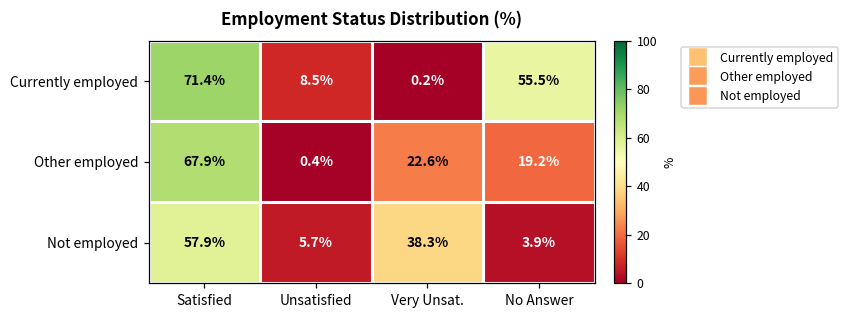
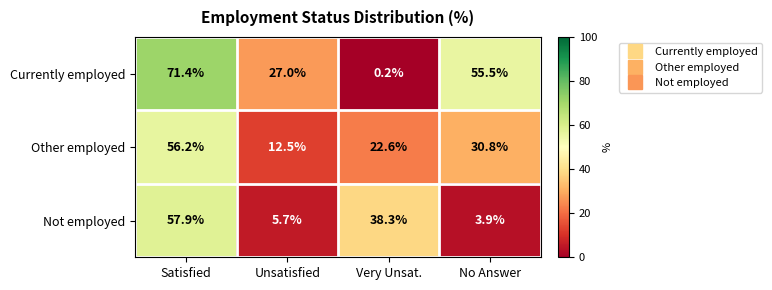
  {
    "Currently employed": {
      "Satisfied": "71.4%",
-     "Unsatisfied": "8.5%",
+     "Unsatisfied": "27.0%",
      "Very Unsat.": "0.2%",
      "No Answer": "55.5%"
    },
    "Other employed": {
-     "Satisfied": "67.9%",
-     "Unsatisfied": "0.4%",
+     "Satisfied": "56.2%",
+     "Unsatisfied": "12.5%",
      "Very Unsat.": "22.6%",
-     "No Answer": "19.2%"
+     "No Answer": "30.8%"
    },
    "Not employed": {
      "Satisfied": "57.9%",
      "Unsatisfied": "5.7%",
      "Very Unsat.": "38.3%",
      "No Answer": "3.9%"
    }
  }
